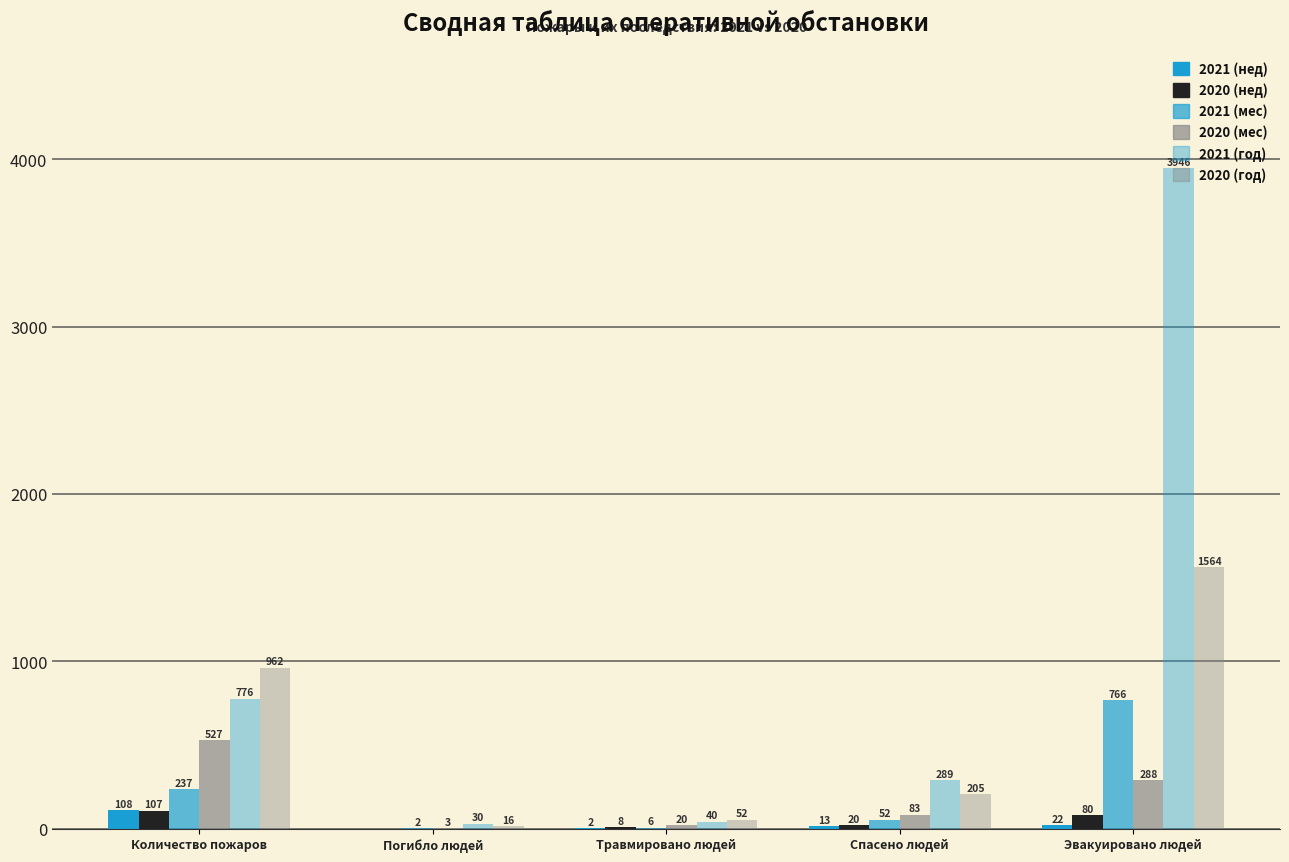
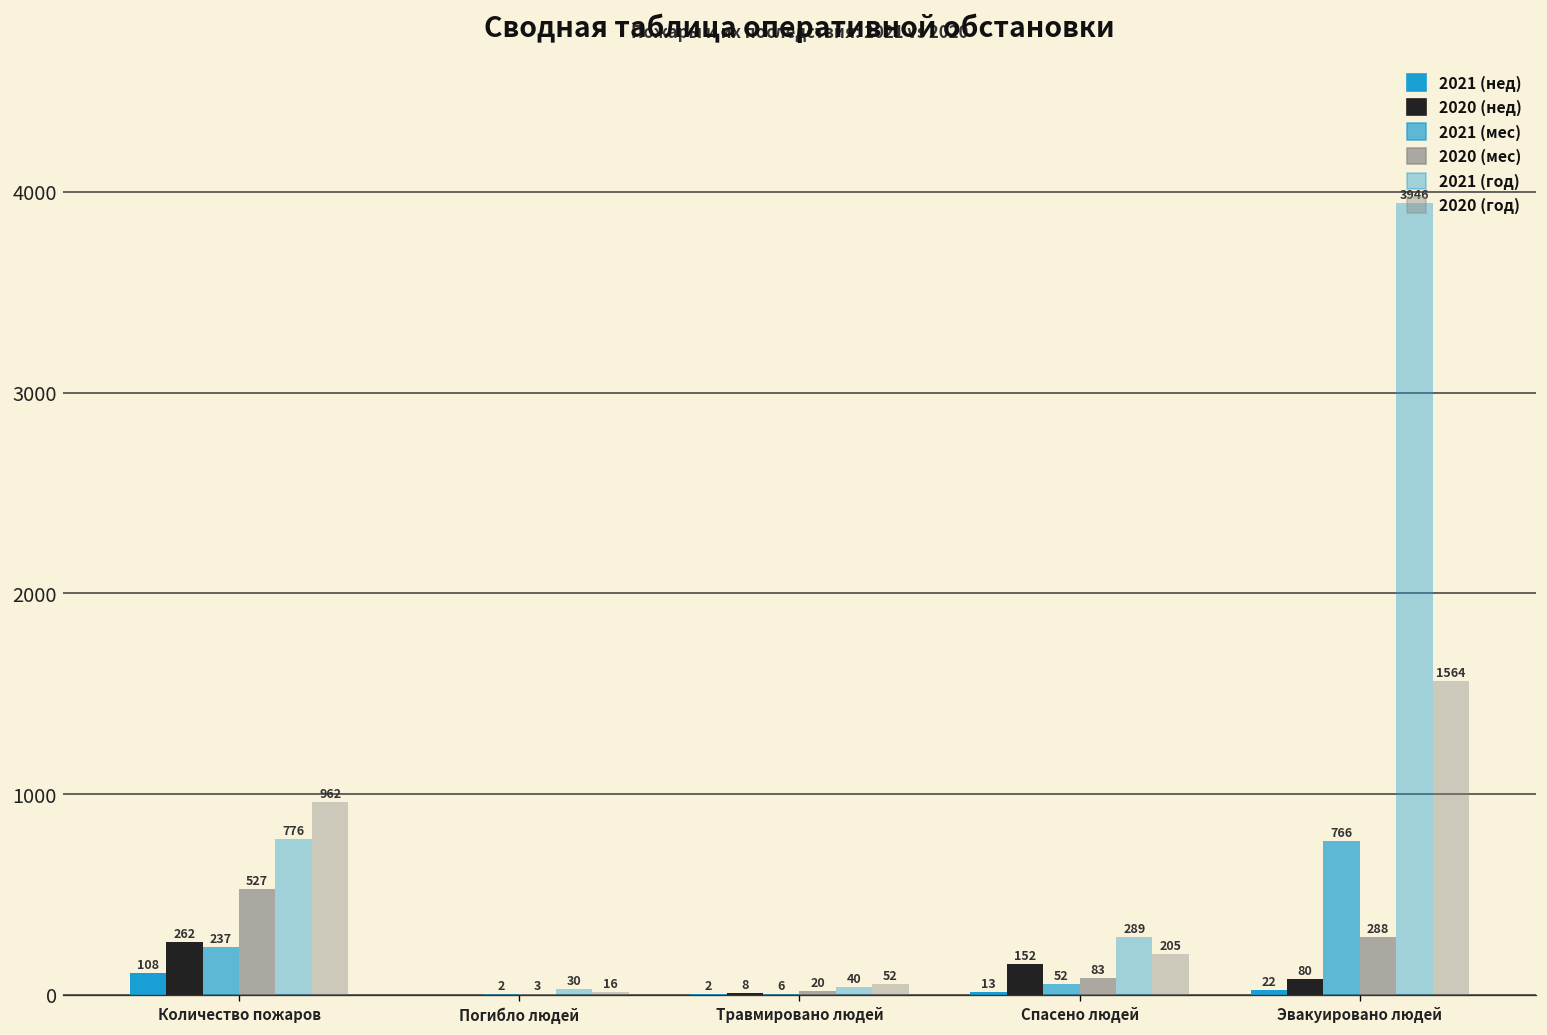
  {
    "2020 (нед)": {
-     "Количество пожаров": 107,
+     "Количество пожаров": 262,
      "Травмировано людей": 8,
-     "Спасено людей": 20,
+     "Спасено людей": 152,
      "Эвакуировано людей": 80
    }
  }
